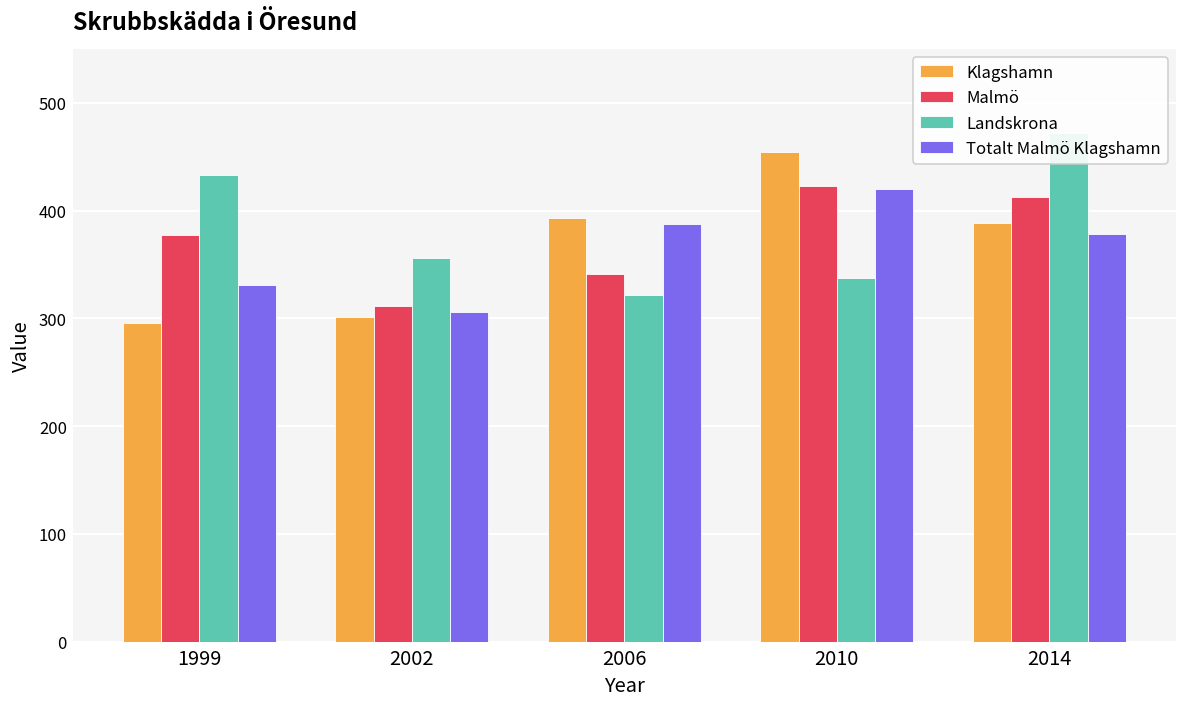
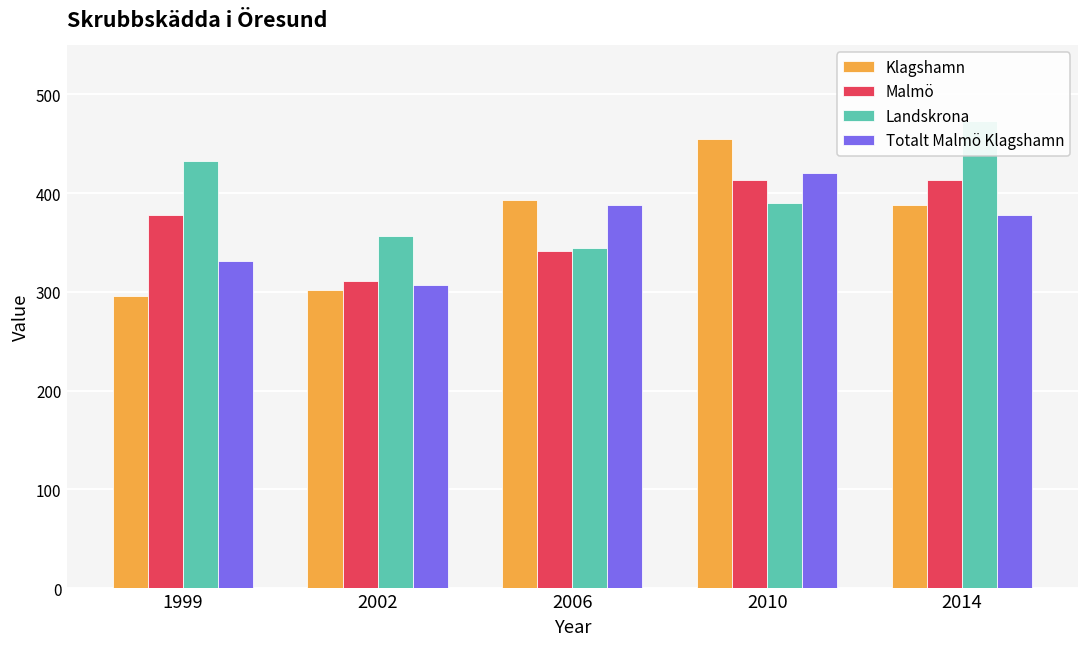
  {
    "Klagshamn": {
      "1999": 300,
      "2002": 300,
      "2006": 390,
      "2010": 450,
      "2014": 390
    },
    "Malmö": {
      "1999": 380,
      "2002": 310,
      "2006": 340,
-     "2010": 420,
+     "2010": 410,
      "2014": 410
    },
    "Landskrona": {
      "1999": 430,
      "2002": 360,
-     "2006": 320,
-     "2010": 340
+     "2006": 340,
+     "2010": 390
    },
    "Totalt Malmö Klagshamn": {
      "1999": 330,
      "2002": 310,
      "2006": 390,
      "2010": 420,
      "2014": 380
    }
  }
